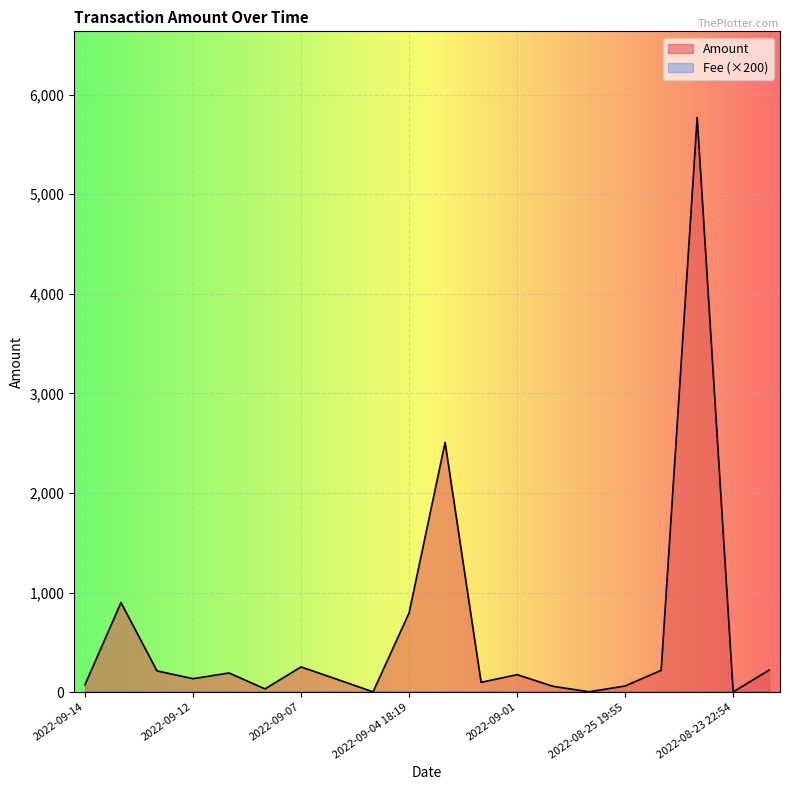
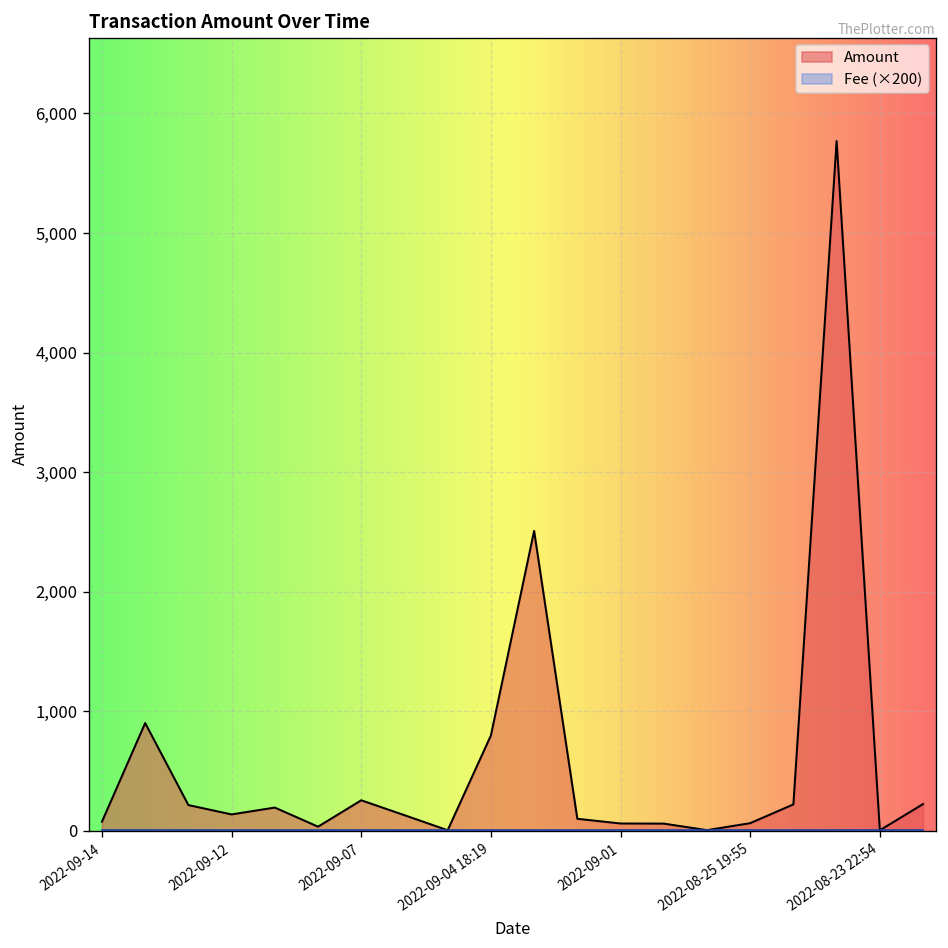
  {
    "Amount": {
      "2022-09-14": 100,
      "2022-09-12": 100,
      "2022-09-07": 300,
      "2022-09-04 18:19": 800,
-     "2022-09-01": 200,
+     "2022-09-01": 100,
      "2022-08-25 19:55": 100
    },
    "Fee (×200)": {
      "2022-09-14": 0,
      "2022-09-12": 0,
      "2022-09-07": 0,
      "2022-09-04 18:19": 0,
      "2022-09-01": 0,
      "2022-08-25 19:55": 0
    }
  }
